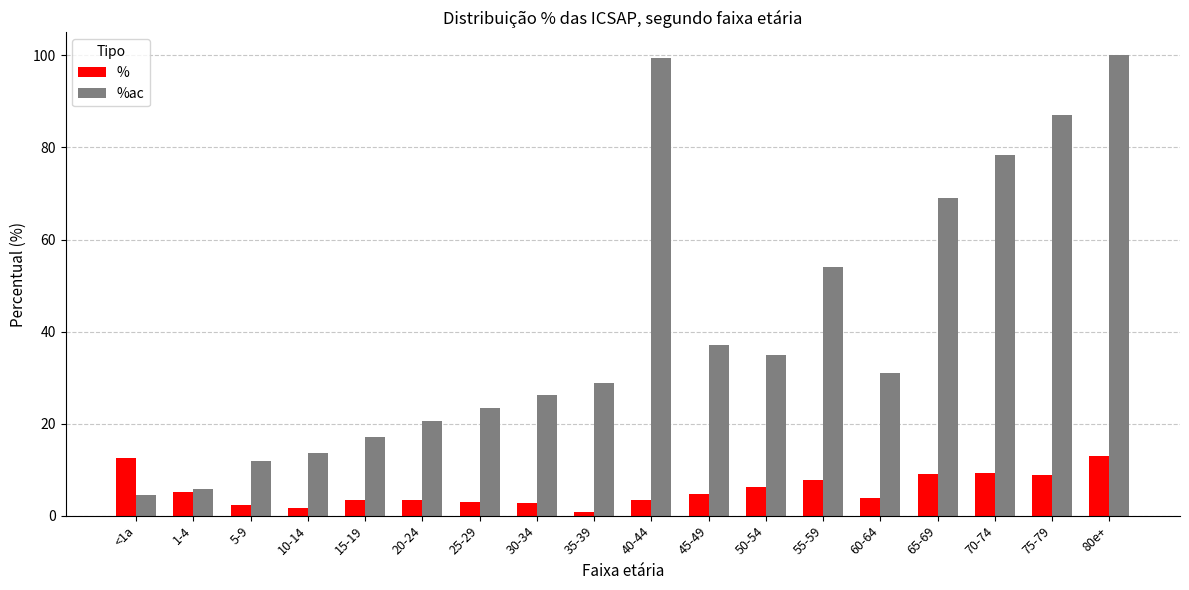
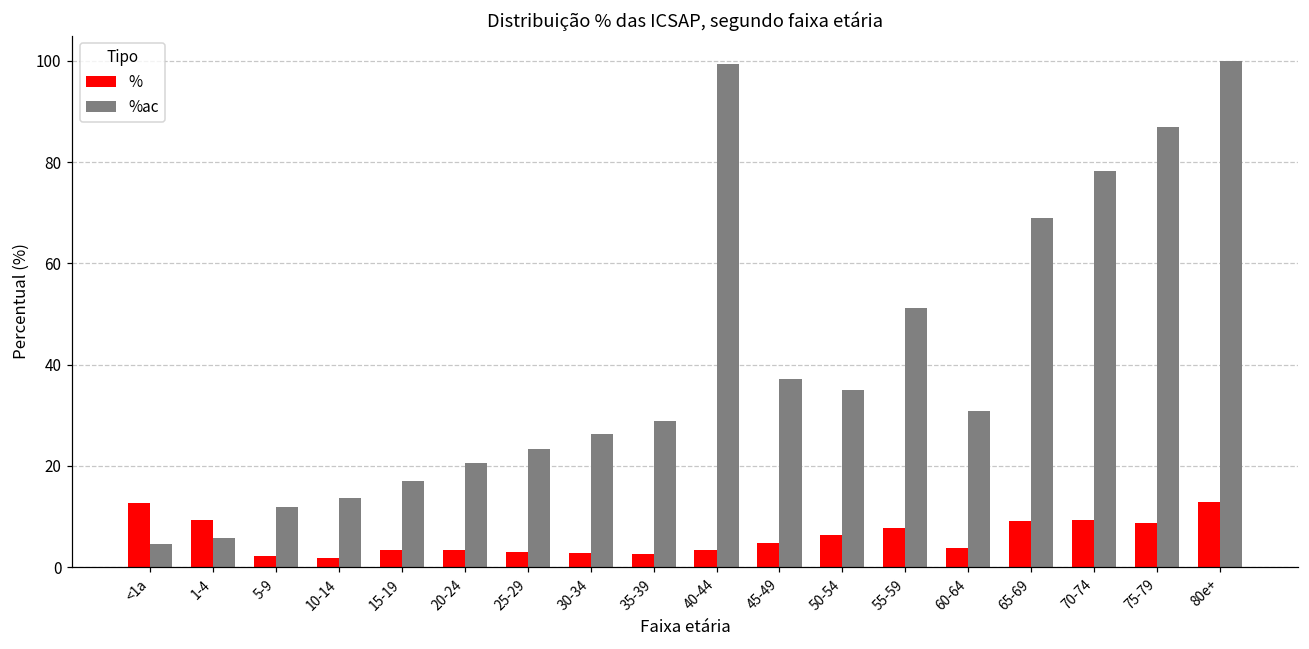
  {
    "%": {
      "<1a": 13,
-     "1-4": 5,
+     "1-4": 9,
      "5-9": 2,
      "10-14": 2,
      "15-19": 3,
      "20-24": 3,
      "25-29": 3,
      "30-34": 3,
-     "35-39": 1,
+     "35-39": 3,
      "40-44": 3,
      "45-49": 5,
      "50-54": 6,
      "55-59": 8,
      "60-64": 4,
      "65-69": 9,
      "70-74": 9,
      "75-79": 9,
      "80e+": 13
    },
    "%ac": {
      "<1a": 5,
      "1-4": 6,
      "5-9": 12,
      "10-14": 14,
      "15-19": 17,
      "20-24": 21,
      "25-29": 23,
      "30-34": 26,
      "35-39": 29,
      "40-44": 100,
      "45-49": 37,
      "50-54": 35,
-     "55-59": 54,
+     "55-59": 51,
      "60-64": 31,
      "65-69": 69,
      "70-74": 78,
      "75-79": 87,
      "80e+": 100
    }
  }
